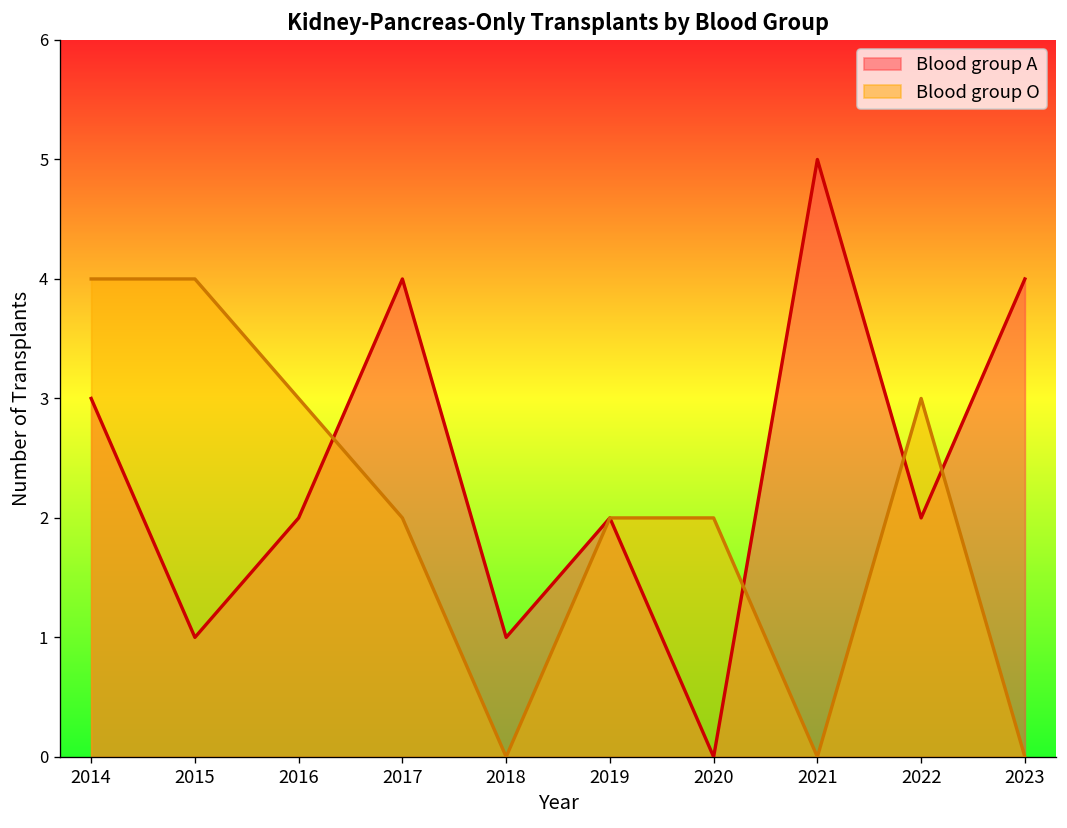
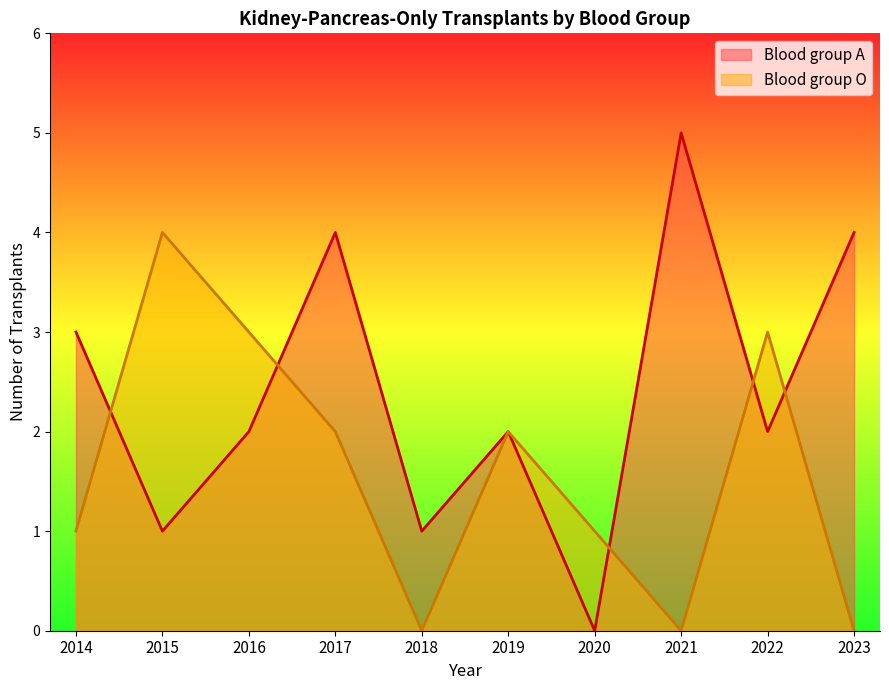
  {
    "Blood group A": {
      "2014": 3,
      "2015": 1,
      "2016": 2,
      "2017": 4,
      "2018": 1,
      "2020": 0,
      "2021": 5,
      "2022": 2,
      "2023": 4
    },
    "Blood group O": {
-     "2014": 4,
+     "2014": 1,
      "2015": 4,
      "2016": 3,
      "2017": 2,
      "2018": 0,
-     "2020": 2,
+     "2020": 1,
      "2021": 0,
      "2022": 3,
      "2023": 0
    }
  }
